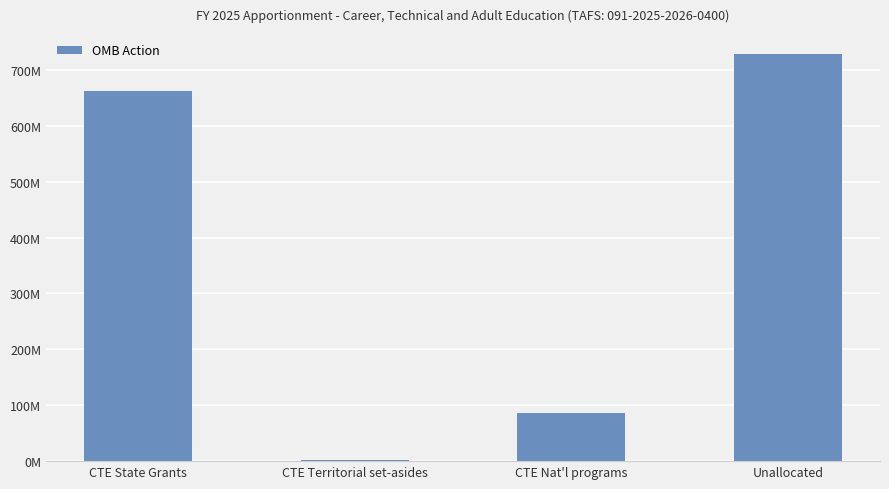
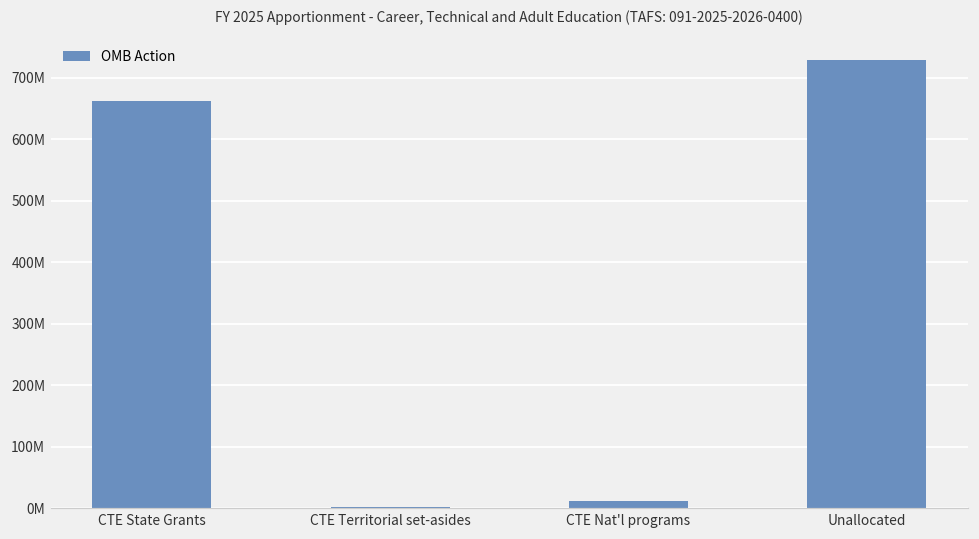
  {
    "CTE State Grants": 660000000,
-   "CTE Nat'l programs": 90000000,
+   "CTE Nat'l programs": 10000000,
    "Unallocated": 730000000
  }
